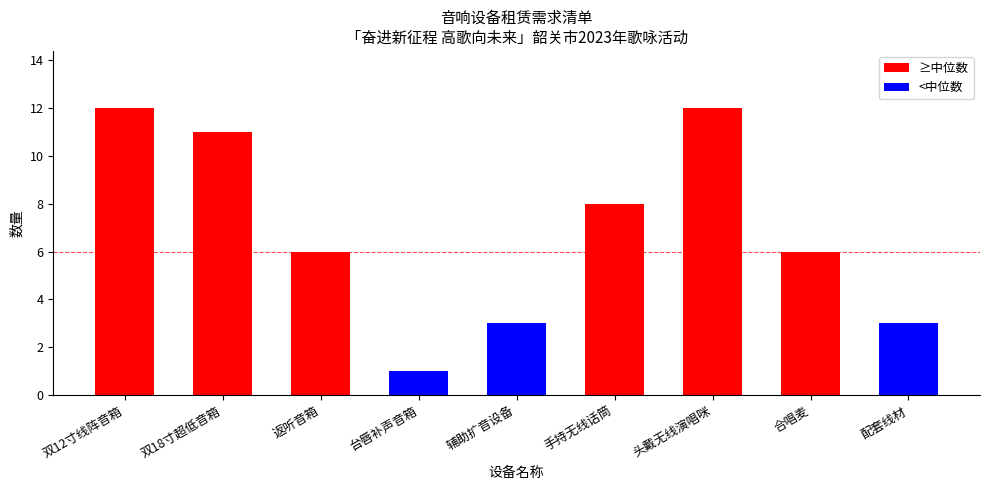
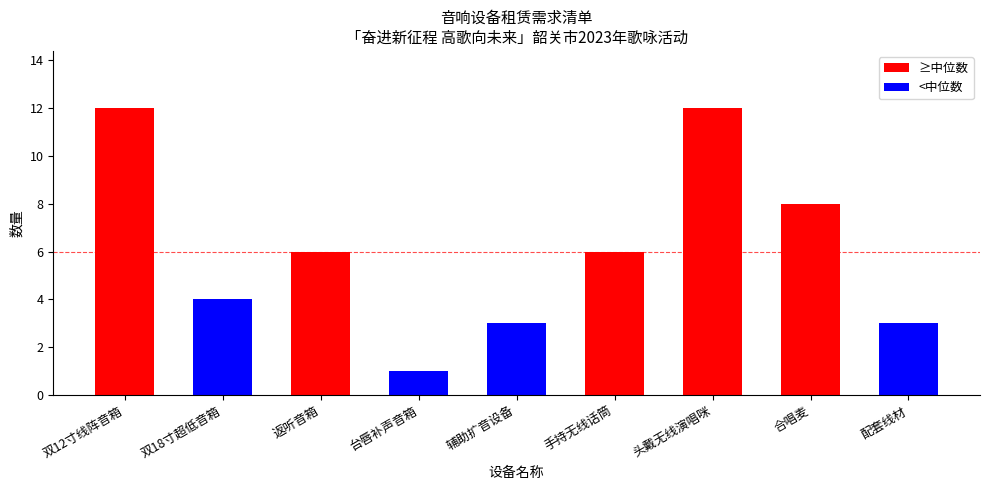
  {
    "双12寸线阵音箱": 12,
-   "双18寸超低音箱": 11,
+   "双18寸超低音箱": 4,
    "返听音箱": 6,
    "台唇补声音箱": 1,
    "辅助扩音设备": 3,
-   "手持无线话筒": 8,
+   "手持无线话筒": 6,
    "头戴无线演唱咪": 12,
-   "合唱麦": 6,
+   "合唱麦": 8,
    "配套线材": 3
  }
